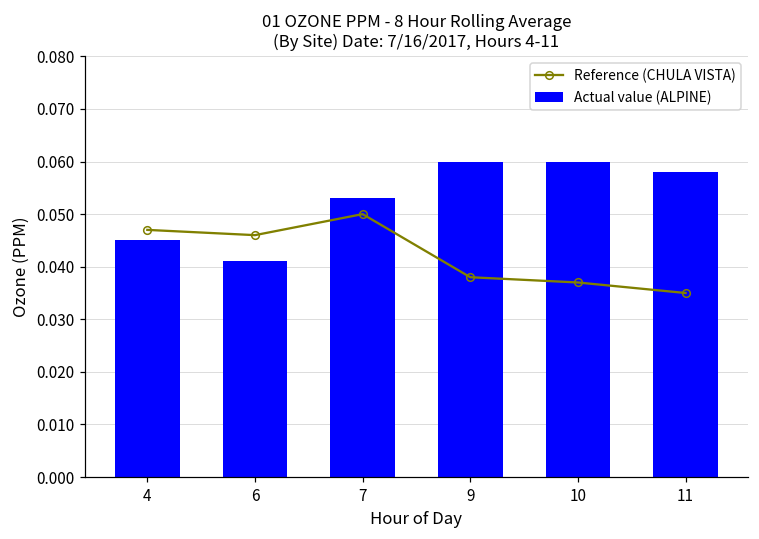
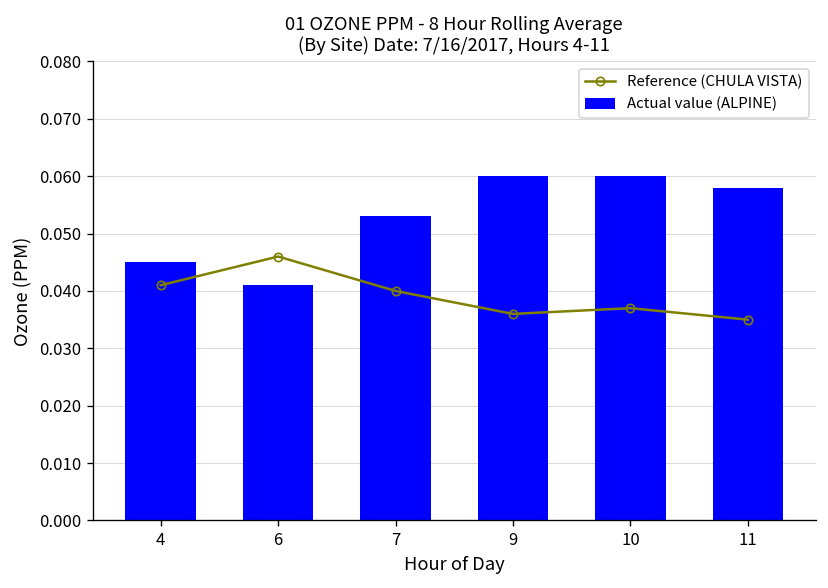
  {
    "Reference (CHULA VISTA)": {
-     "4": 0.047,
+     "4": 0.041,
      "6": 0.046,
-     "7": 0.05,
-     "9": 0.038,
+     "7": 0.04,
+     "9": 0.036,
      "10": 0.037,
      "11": 0.035
    },
    "Actual value (ALPINE)": {
      "4": 0.045,
      "6": 0.041,
      "7": 0.053,
      "9": 0.060,
      "10": 0.060,
      "11": 0.058
    }
  }
